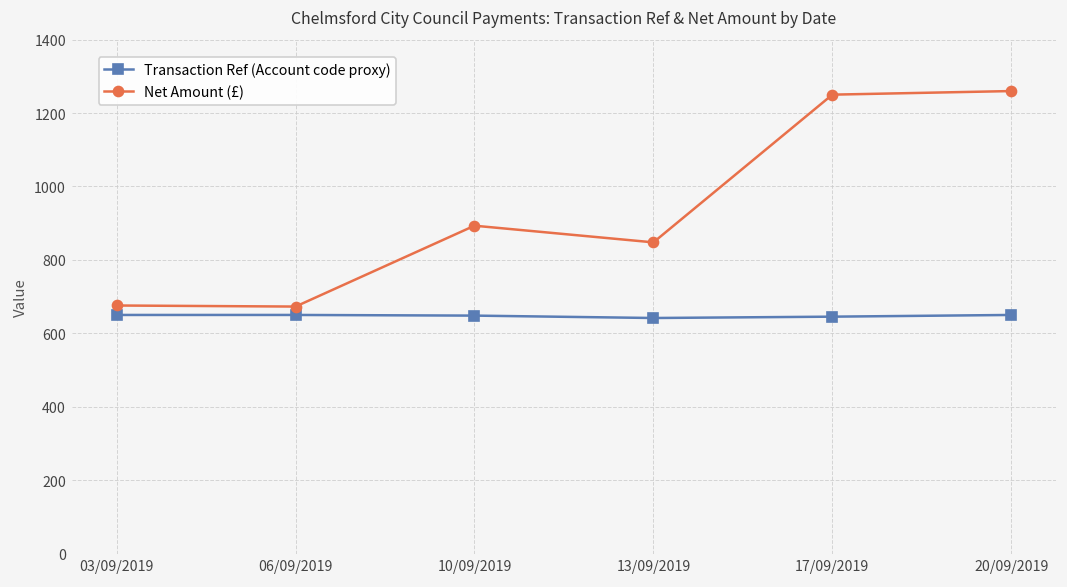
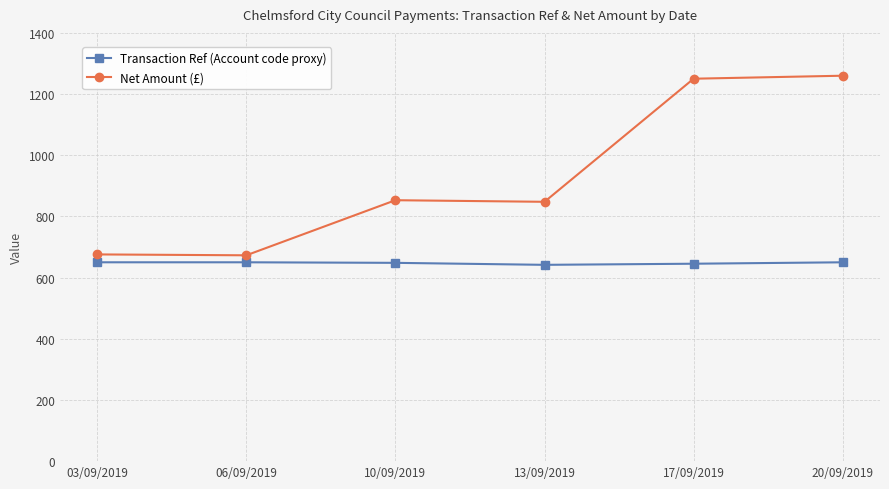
  {
    "Transaction Ref (Account code proxy)": {
      "03/09/2019": 650,
      "06/09/2019": 650,
      "10/09/2019": 650,
      "13/09/2019": 640,
      "17/09/2019": 650,
      "20/09/2019": 650
    },
    "Net Amount (£)": {
      "03/09/2019": 680,
      "06/09/2019": 670,
-     "10/09/2019": 890,
+     "10/09/2019": 850,
      "13/09/2019": 850,
      "17/09/2019": 1250,
      "20/09/2019": 1260
    }
  }
